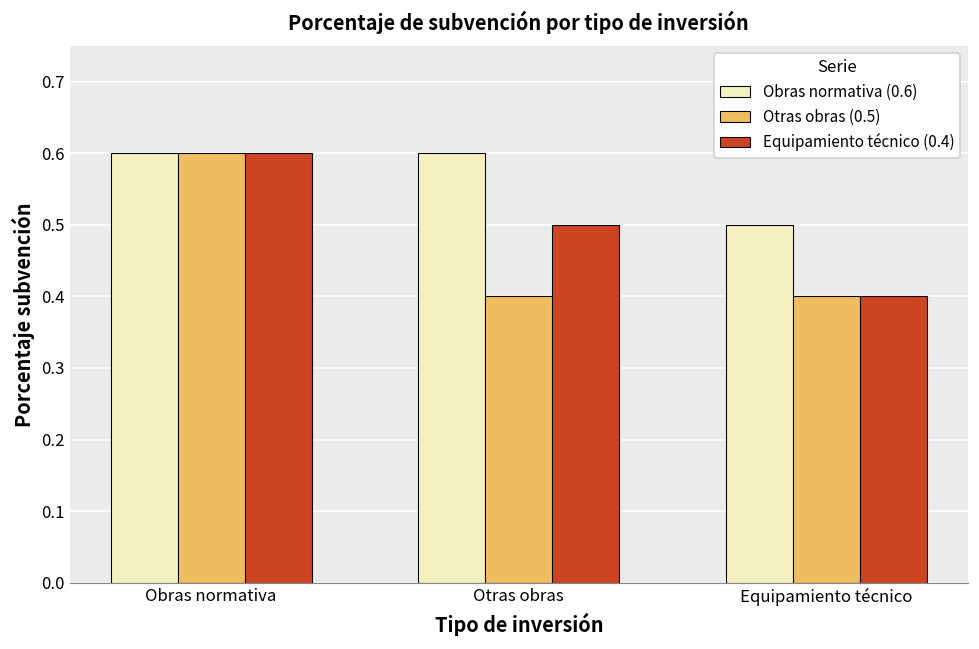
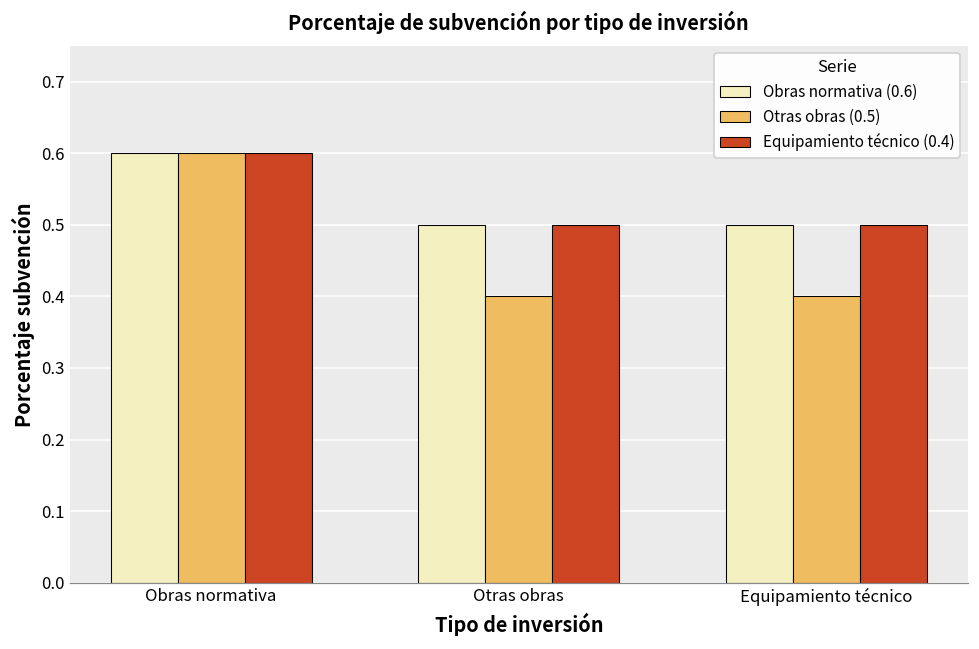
  {
    "Obras normativa (0.6)": {
      "Obras normativa": 0.6,
-     "Otras obras": 0.6,
+     "Otras obras": 0.5,
      "Equipamiento técnico": 0.5
    },
    "Otras obras (0.5)": {
      "Obras normativa": 0.6,
      "Otras obras": 0.4,
      "Equipamiento técnico": 0.4
    },
    "Equipamiento técnico (0.4)": {
      "Obras normativa": 0.6,
      "Otras obras": 0.5,
-     "Equipamiento técnico": 0.4
+     "Equipamiento técnico": 0.5
    }
  }
